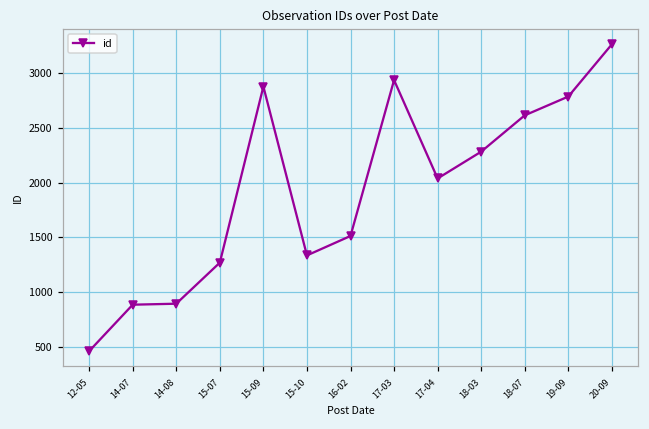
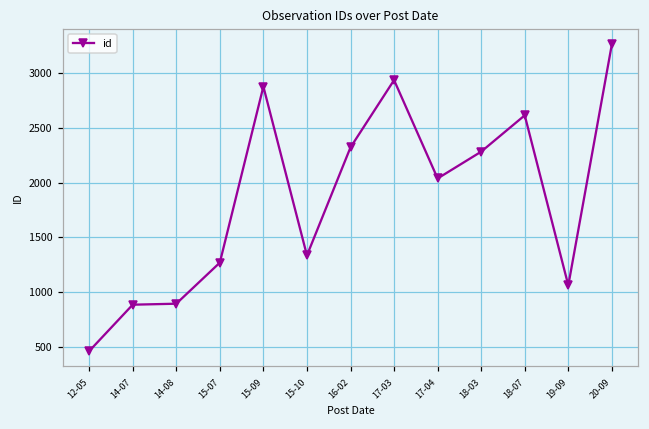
  {
    "12-05": 500,
    "14-07": 900,
    "14-08": 900,
    "15-07": 1300,
    "15-09": 2900,
    "15-10": 1300,
-   "16-02": 1500,
+   "16-02": 2300,
    "17-03": 2900,
    "17-04": 2000,
    "18-03": 2300,
    "18-07": 2600,
-   "19-09": 2800,
+   "19-09": 1100,
    "20-09": 3300
  }
